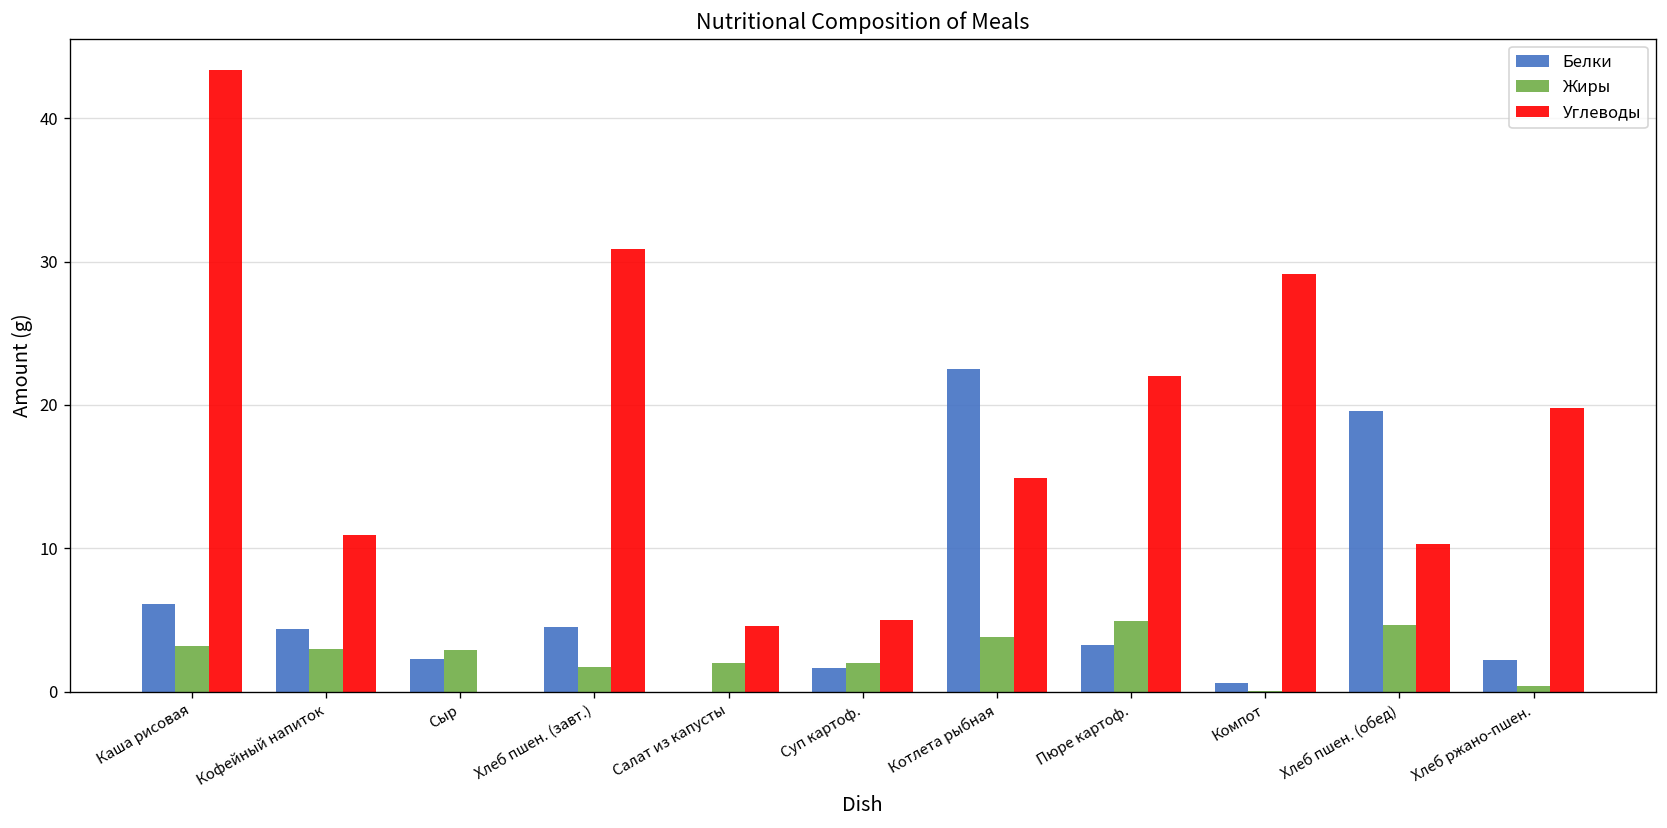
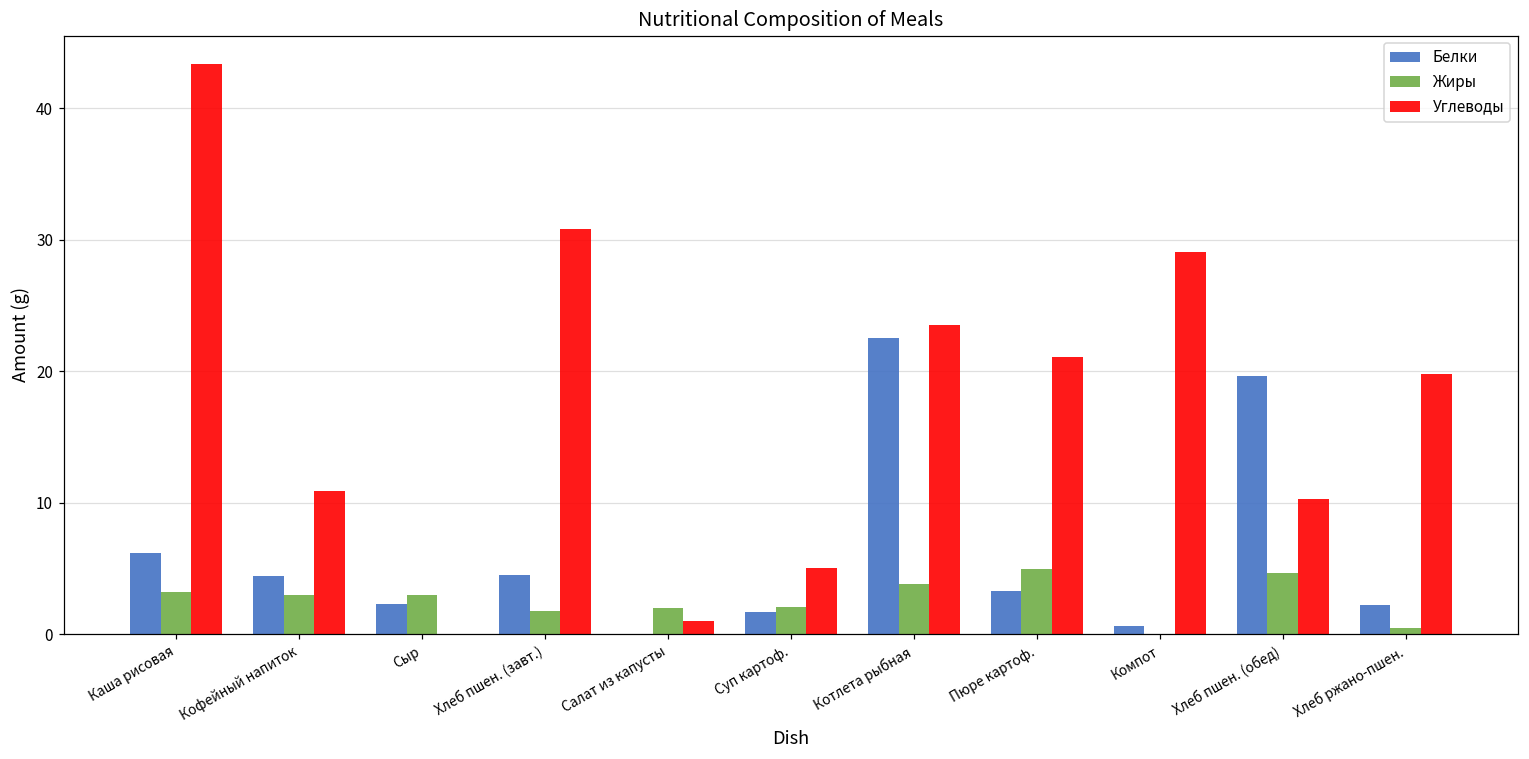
  {
    "Белки": {
      "Каша рисовая": 6.1,
      "Кофейный напиток": 4.4,
      "Сыр": 2.3,
      "Хлеб пшен. (завт.)": 4.5,
      "Салат из капусты": 0.0,
      "Суп картоф.": 1.7,
      "Котлета рыбная": 22.5,
      "Пюре картоф.": 3.3,
      "Компот": 0.6,
      "Хлеб пшен. (обед)": 19.6,
      "Хлеб ржано-пшен.": 2.2
    },
    "Жиры": {
      "Каша рисовая": 3.2,
      "Кофейный напиток": 3.0,
      "Сыр": 3.0,
      "Хлеб пшен. (завт.)": 1.7,
      "Салат из капусты": 2.0,
      "Суп картоф.": 2.0,
      "Котлета рыбная": 3.8,
      "Пюре картоф.": 5.0,
      "Хлеб пшен. (обед)": 4.6,
      "Хлеб ржано-пшен.": 0.4
    },
    "Углеводы": {
      "Каша рисовая": 43.4,
      "Кофейный напиток": 10.9,
      "Сыр": 0.0,
      "Хлеб пшен. (завт.)": 30.8,
-     "Салат из капусты": 4.6,
+     "Салат из капусты": 1.0,
      "Суп картоф.": 5.0,
-     "Котлета рыбная": 14.9,
-     "Пюре картоф.": 22.0,
+     "Котлета рыбная": 23.5,
+     "Пюре картоф.": 21.1,
      "Компот": 29.1,
      "Хлеб пшен. (обед)": 10.3,
      "Хлеб ржано-пшен.": 19.8
    }
  }
